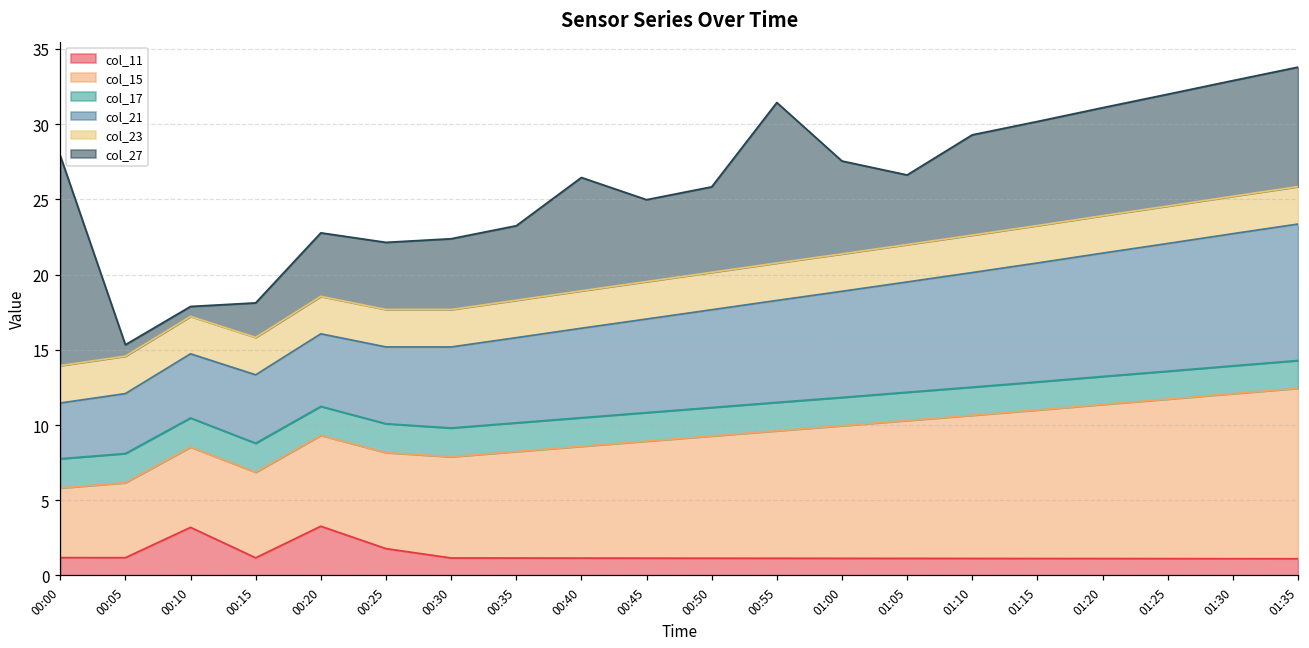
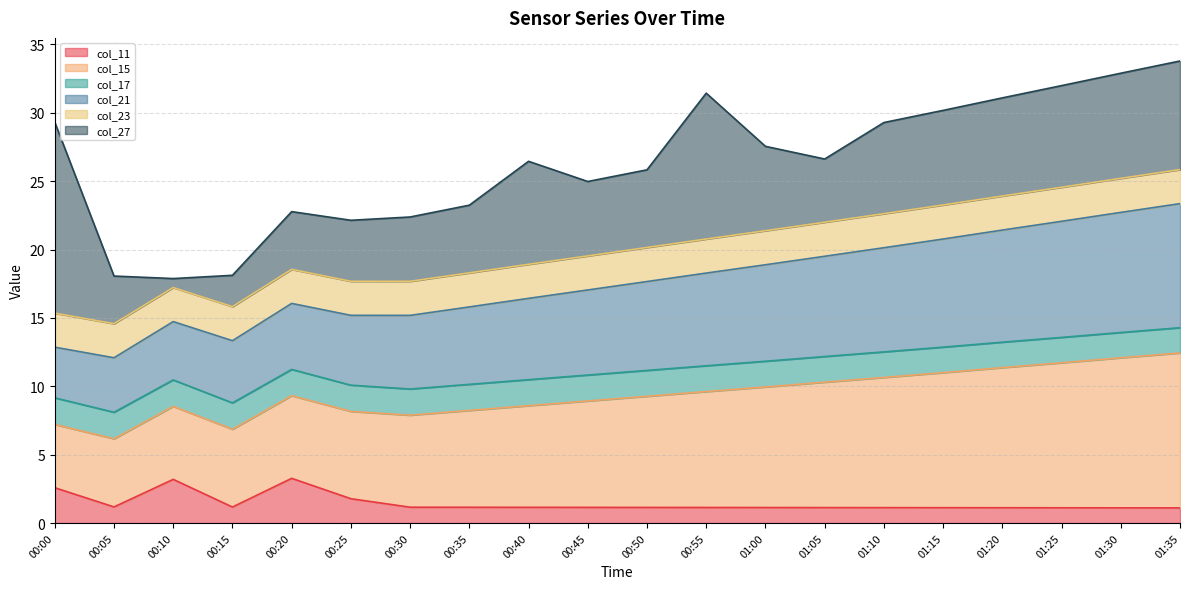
  {
    "col_11": {
-     "00:00": 1.2,
+     "00:00": 2.6,
      "00:05": 1.2,
      "00:10": 3.2,
      "00:15": 1.2,
      "00:20": 3.3,
      "00:25": 1.8,
      "00:30": 1.2,
      "00:35": 1.2,
      "00:40": 1.1,
      "00:45": 1.1,
      "00:50": 1.1,
      "00:55": 1.1,
      "01:00": 1.1,
      "01:05": 1.1,
      "01:10": 1.1,
      "01:15": 1.1,
      "01:20": 1.1,
      "01:25": 1.1,
      "01:30": 1.1,
      "01:35": 1.1
    },
    "col_27": {
      "00:00": 14.0,
-     "00:05": 0.8,
+     "00:05": 3.5,
      "00:10": 0.7,
      "00:15": 2.3,
      "00:20": 4.2,
      "00:25": 4.5,
      "00:30": 4.7,
      "00:35": 4.9,
      "00:40": 7.5,
      "00:45": 5.4,
      "00:50": 5.7,
      "00:55": 10.7,
      "01:00": 6.2,
      "01:05": 4.6,
      "01:10": 6.7,
      "01:15": 6.9,
      "01:20": 7.2,
      "01:25": 7.4,
      "01:30": 7.7,
      "01:35": 7.9
    }
  }
